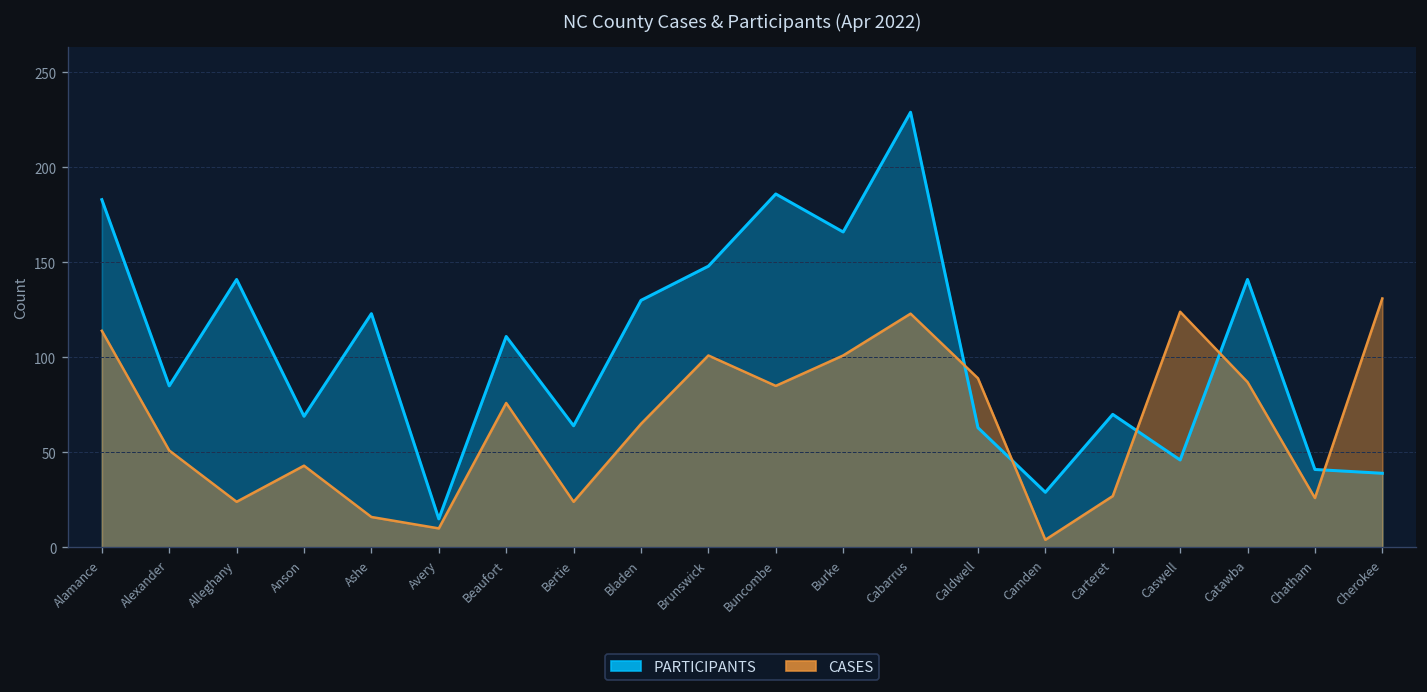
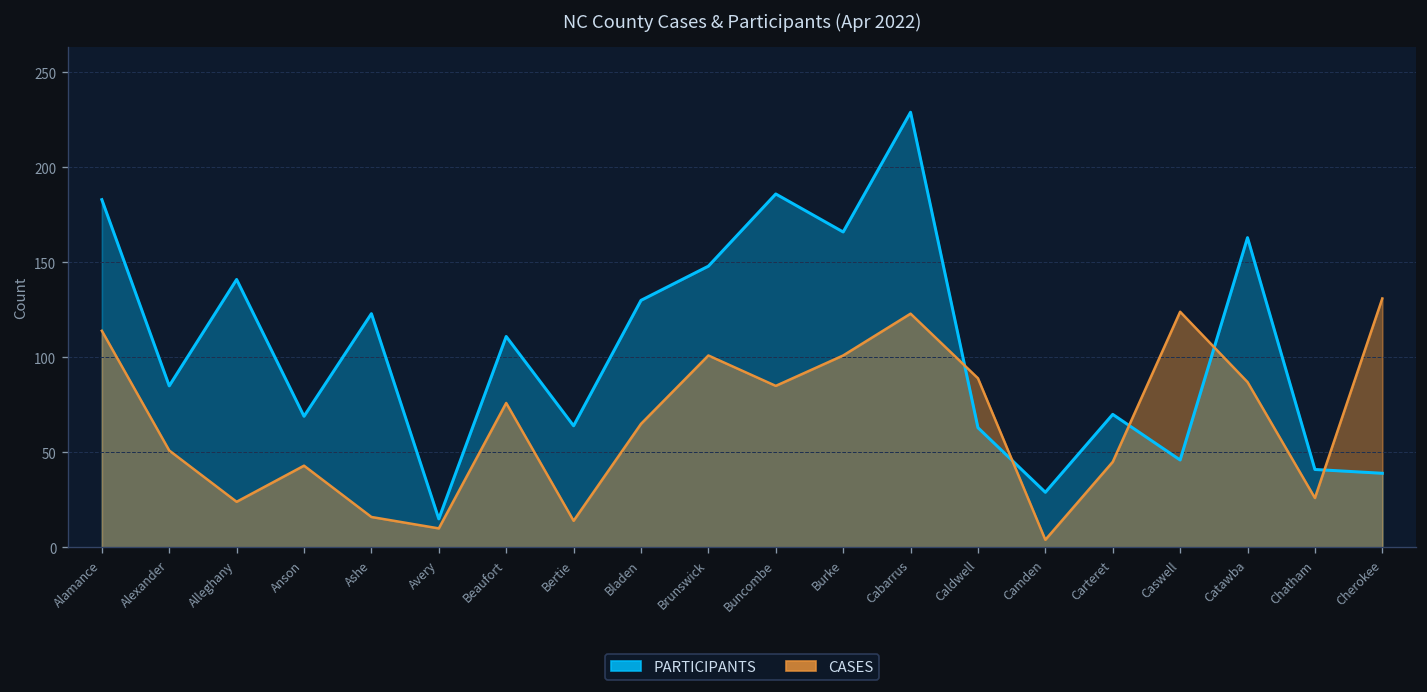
  {
    "PARTICIPANTS": {
      "Alamance": 183,
      "Alexander": 85,
      "Alleghany": 141,
      "Anson": 69,
      "Ashe": 123,
      "Avery": 15,
      "Beaufort": 111,
      "Bertie": 64,
      "Bladen": 130,
      "Brunswick": 148,
      "Buncombe": 186,
      "Burke": 166,
      "Cabarrus": 229,
      "Caldwell": 63,
      "Camden": 29,
      "Carteret": 70,
      "Caswell": 46,
-     "Catawba": 141,
+     "Catawba": 163,
      "Chatham": 41,
      "Cherokee": 39
    },
    "CASES": {
      "Alamance": 114,
      "Alexander": 51,
      "Alleghany": 24,
      "Anson": 43,
      "Ashe": 16,
      "Avery": 10,
      "Beaufort": 76,
-     "Bertie": 24,
+     "Bertie": 14,
      "Bladen": 65,
      "Brunswick": 101,
      "Buncombe": 85,
      "Burke": 101,
      "Cabarrus": 123,
      "Caldwell": 89,
      "Camden": 4,
-     "Carteret": 27,
+     "Carteret": 45,
      "Caswell": 124,
      "Catawba": 87,
      "Chatham": 26,
      "Cherokee": 131
    }
  }
